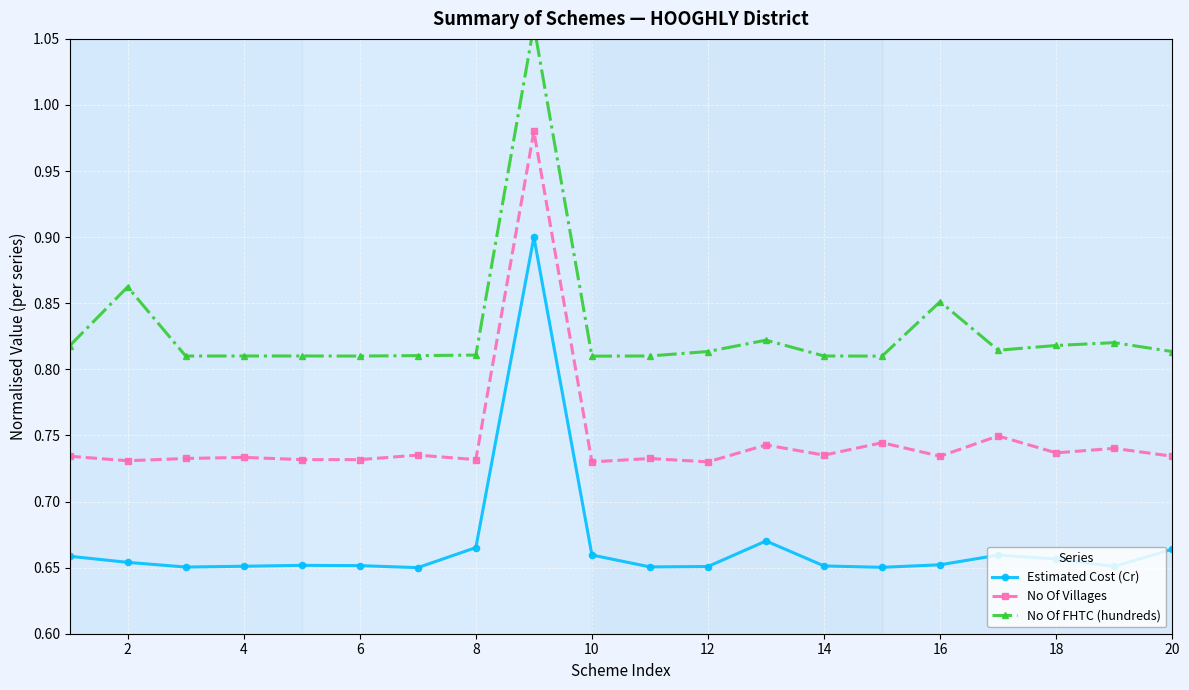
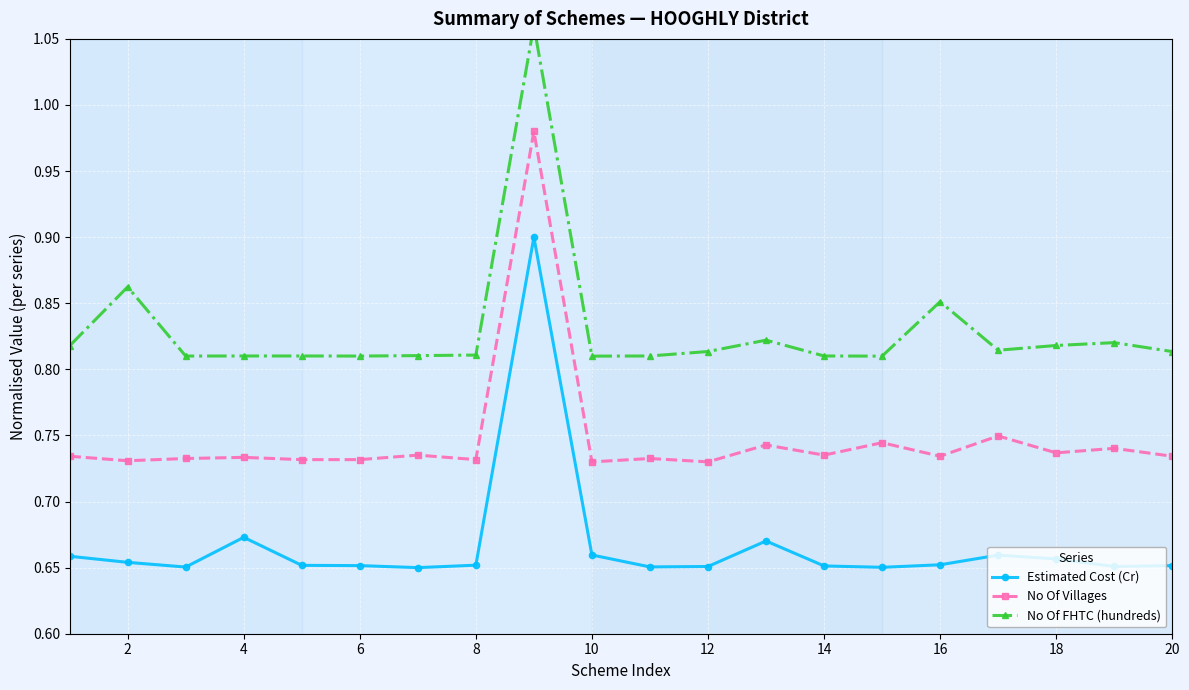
  {
    "Estimated Cost (Cr)": {
      "2": 0.654,
-     "4": 0.651,
+     "4": 0.673,
      "6": 0.652,
-     "8": 0.665,
+     "8": 0.652,
      "10": 0.660,
      "12": 0.651,
      "14": 0.651,
      "16": 0.652,
-     "20": 0.664
+     "20": 0.652
    },
    "No Of Villages": {
      "2": 0.731,
      "4": 0.733,
      "6": 0.732,
      "8": 0.732,
      "10": 0.730,
      "12": 0.730,
      "14": 0.735,
      "16": 0.734,
      "18": 0.737,
      "20": 0.734
    },
    "No Of FHTC (hundreds)": {
      "2": 0.862,
      "4": 0.810,
      "6": 0.810,
      "8": 0.811,
      "10": 0.810,
      "12": 0.813,
      "14": 0.810,
      "16": 0.851,
      "18": 0.818,
      "20": 0.813
    }
  }
